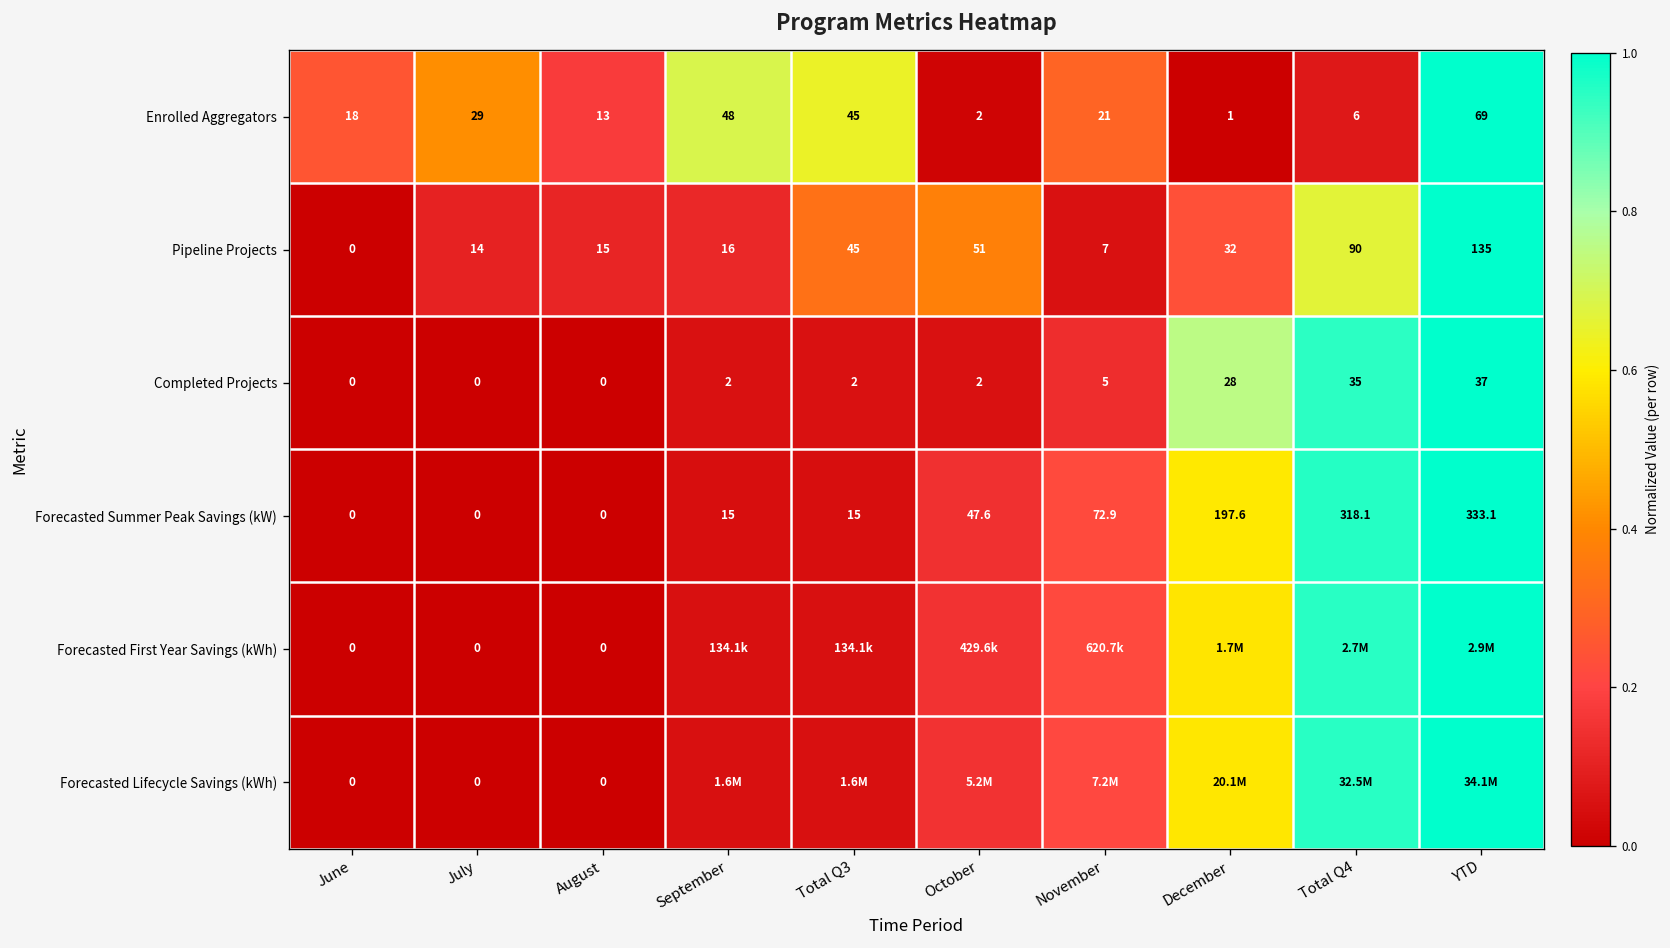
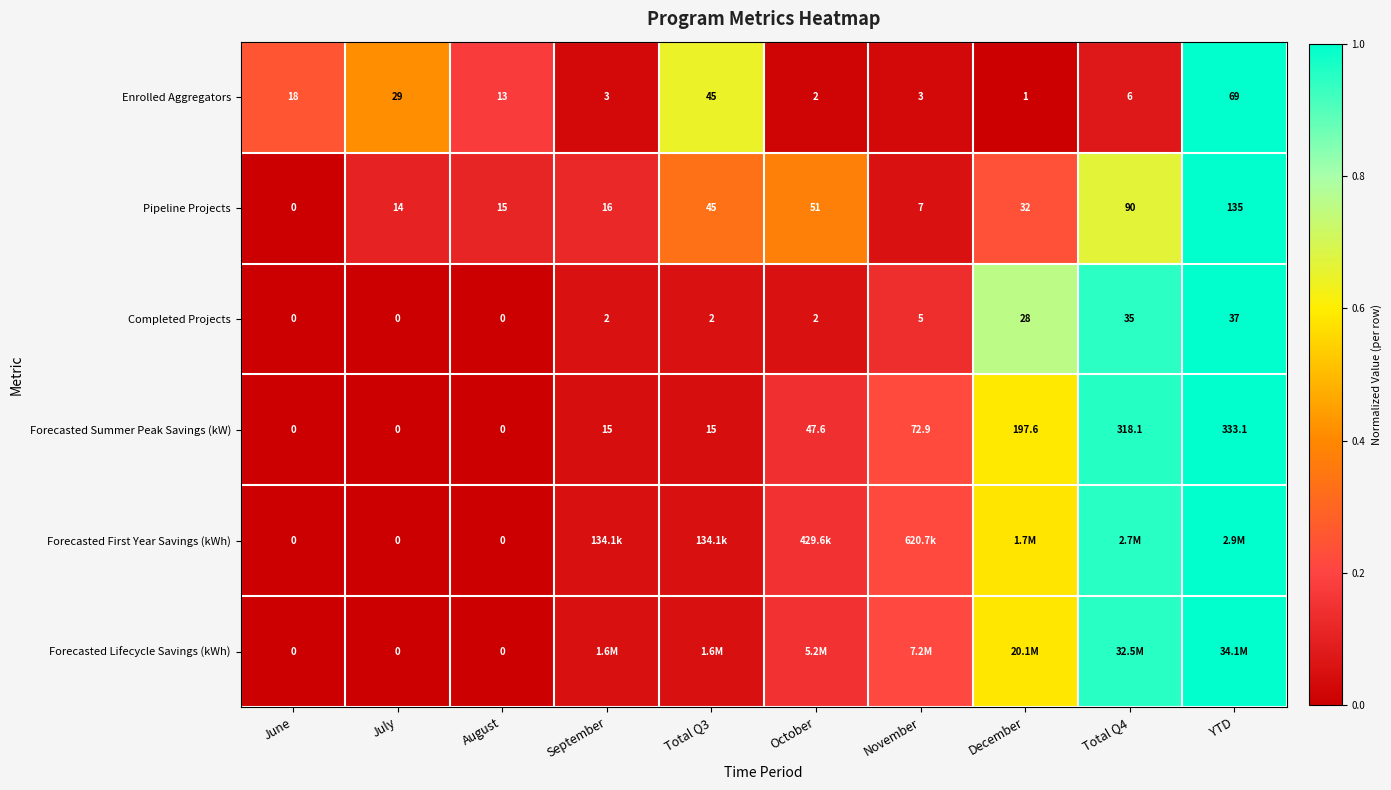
  {
    "Enrolled Aggregators": {
      "June": "18",
      "July": "29",
      "August": "13",
-     "September": "48",
+     "September": "3",
      "Total Q3": "45",
      "October": "2",
-     "November": "21",
+     "November": "3",
      "December": "1",
      "Total Q4": "6",
      "YTD": "69"
    },
    "Pipeline Projects": {
      "June": "0",
      "July": "14",
      "August": "15",
      "September": "16",
      "Total Q3": "45",
      "October": "51",
      "November": "7",
      "December": "32",
      "Total Q4": "90",
      "YTD": "135"
    },
    "Completed Projects": {
      "June": "0",
      "July": "0",
      "August": "0",
      "September": "2",
      "Total Q3": "2",
      "October": "2",
      "November": "5",
      "December": "28",
      "Total Q4": "35",
      "YTD": "37"
    },
    "Forecasted Summer Peak Savings (kW)": {
      "June": "0",
      "July": "0",
      "August": "0",
      "September": "15",
      "Total Q3": "15",
      "October": "47.6",
      "November": "72.9",
      "December": "197.6",
      "Total Q4": "318.1",
      "YTD": "333.1"
    },
    "Forecasted First Year Savings (kWh)": {
      "June": "0",
      "July": "0",
      "August": "0",
      "September": "134.1k",
      "Total Q3": "134.1k",
      "October": "429.6k",
      "November": "620.7k",
      "December": "1.7M",
      "Total Q4": "2.7M",
      "YTD": "2.9M"
    },
    "Forecasted Lifecycle Savings (kWh)": {
      "June": "0",
      "July": "0",
      "August": "0",
      "September": "1.6M",
      "Total Q3": "1.6M",
      "October": "5.2M",
      "November": "7.2M",
      "December": "20.1M",
      "Total Q4": "32.5M",
      "YTD": "34.1M"
    }
  }
